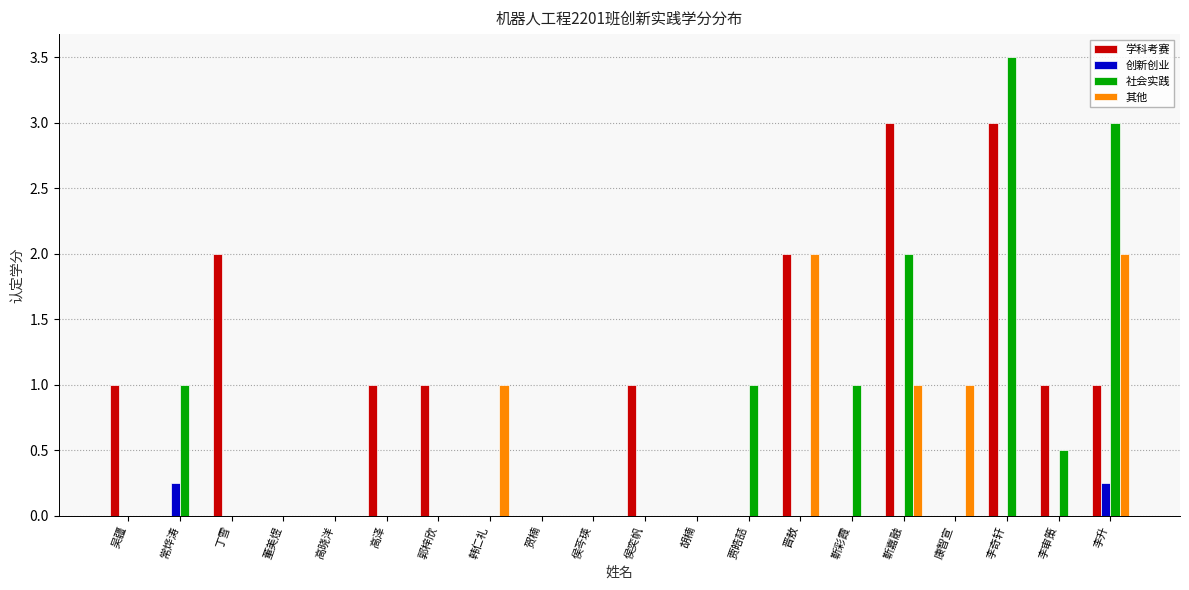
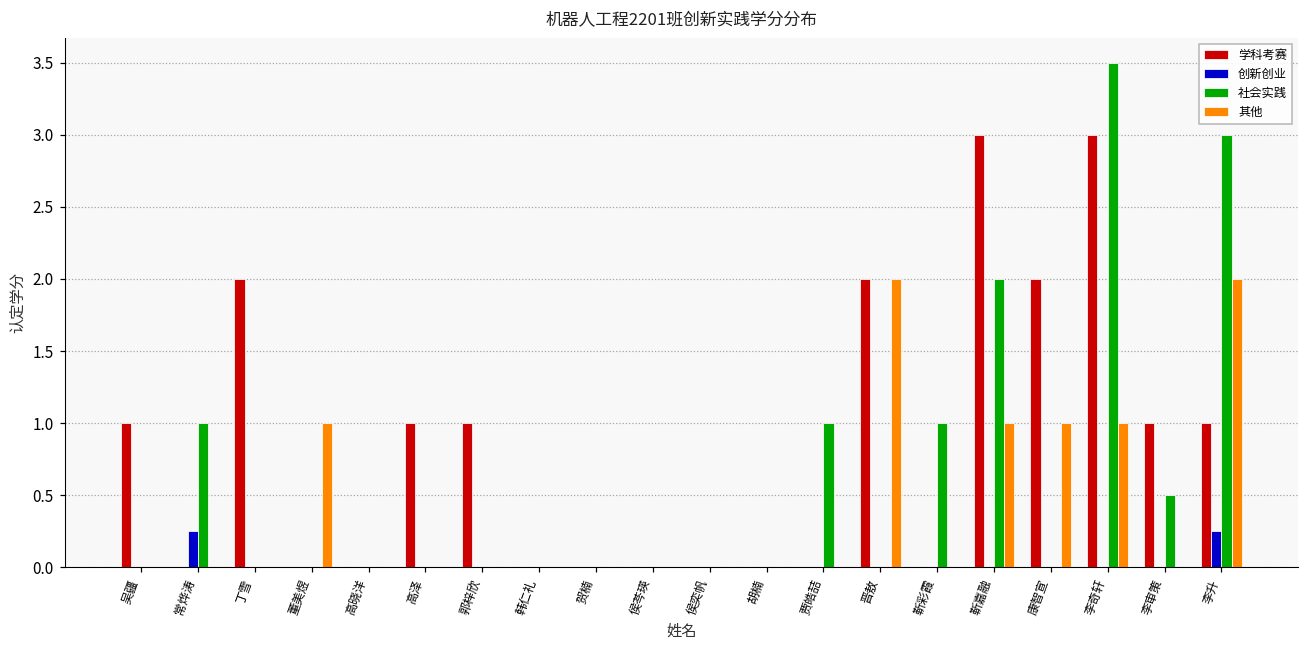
  {
    "学科考赛": {
      "吴疆": 1,
      "常烨涛": 0,
      "丁雪": 2,
      "董美煜": 0,
      "高晓洋": 0,
      "高泽": 1,
      "郭梓欣": 1,
      "韩仁礼": 0,
      "贺楠": 0,
      "侯芩瑛": 0,
-     "侯奕帆": 1,
+     "侯奕帆": 0,
      "胡楠": 0,
      "贾皓喆": 0,
      "晋敖": 2,
      "靳彩霞": 0,
      "靳嘉融": 3,
-     "康智宣": 0,
+     "康智宣": 2,
      "李奇轩": 3,
      "李审策": 1,
      "李升": 1
    },
    "创新创业": {
      "吴疆": 0,
      "常烨涛": 0.25,
      "丁雪": 0,
      "董美煜": 0,
      "高晓洋": 0,
      "高泽": 0,
      "郭梓欣": 0,
      "韩仁礼": 0,
      "贺楠": 0,
      "侯芩瑛": 0,
      "侯奕帆": 0,
      "胡楠": 0,
      "贾皓喆": 0,
      "晋敖": 0,
      "靳彩霞": 0,
      "靳嘉融": 0,
      "康智宣": 0,
      "李奇轩": 0,
      "李审策": 0,
      "李升": 0.25
    },
    "社会实践": {
      "吴疆": 0,
      "常烨涛": 1,
      "丁雪": 0,
      "董美煜": 0,
      "高晓洋": 0,
      "高泽": 0,
      "郭梓欣": 0,
      "韩仁礼": 0,
      "贺楠": 0,
      "侯芩瑛": 0,
      "侯奕帆": 0,
      "胡楠": 0,
      "贾皓喆": 1,
      "晋敖": 0,
      "靳彩霞": 1,
      "靳嘉融": 2,
      "康智宣": 0,
      "李奇轩": 3.50,
      "李审策": 0.50,
      "李升": 3
    },
    "其他": {
      "吴疆": 0,
      "常烨涛": 0,
      "丁雪": 0,
-     "董美煜": 0,
+     "董美煜": 1,
      "高晓洋": 0,
      "高泽": 0,
      "郭梓欣": 0,
-     "韩仁礼": 1,
+     "韩仁礼": 0,
      "贺楠": 0,
      "侯芩瑛": 0,
      "侯奕帆": 0,
      "胡楠": 0,
      "贾皓喆": 0,
      "晋敖": 2,
      "靳彩霞": 0,
      "靳嘉融": 1,
      "康智宣": 1,
-     "李奇轩": 0,
+     "李奇轩": 1,
      "李审策": 0,
      "李升": 2
    }
  }
